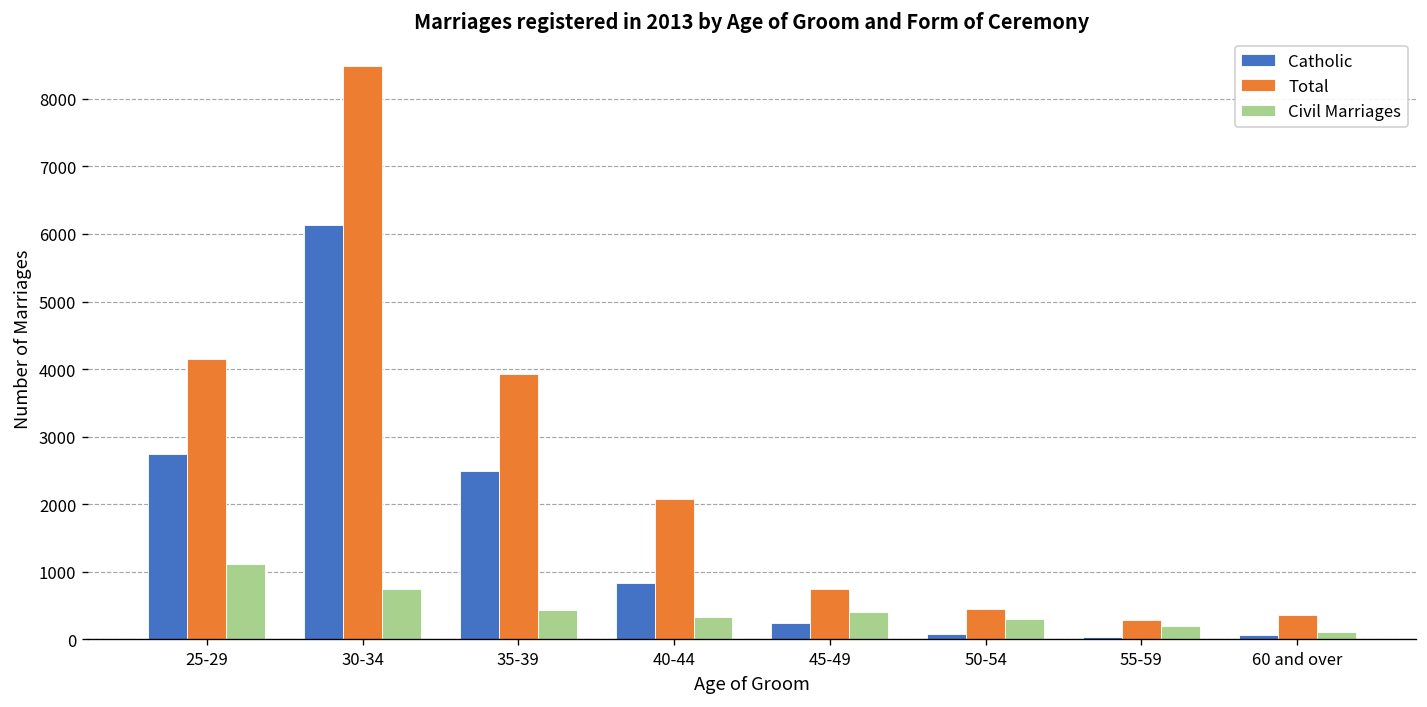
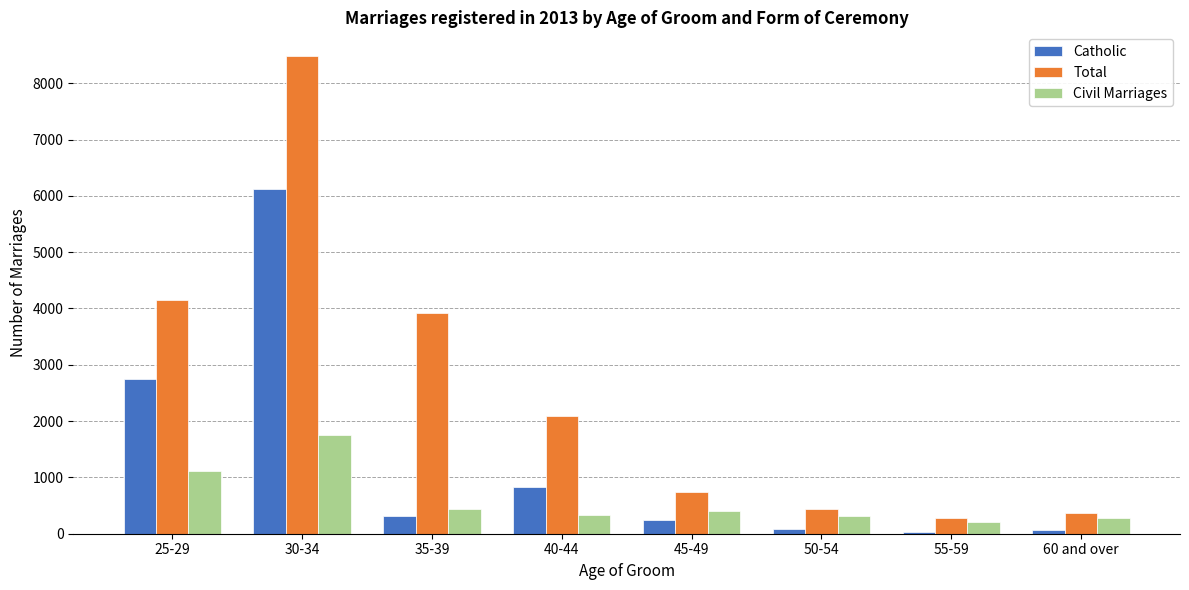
  {
    "Catholic": {
      "25-29": 2700,
      "30-34": 6100,
-     "35-39": 2500,
+     "35-39": 300,
      "40-44": 800,
      "45-49": 200,
      "50-54": 100,
      "60 and over": 100
    },
    "Total": {
      "25-29": 4100,
      "30-34": 8500,
      "35-39": 3900,
      "40-44": 2100,
      "45-49": 700,
      "50-54": 400,
      "55-59": 300,
      "60 and over": 400
    },
    "Civil Marriages": {
      "25-29": 1100,
-     "30-34": 800,
+     "30-34": 1800,
      "35-39": 400,
      "40-44": 300,
      "45-49": 400,
      "50-54": 300,
      "55-59": 200,
-     "60 and over": 100
+     "60 and over": 300
    }
  }
